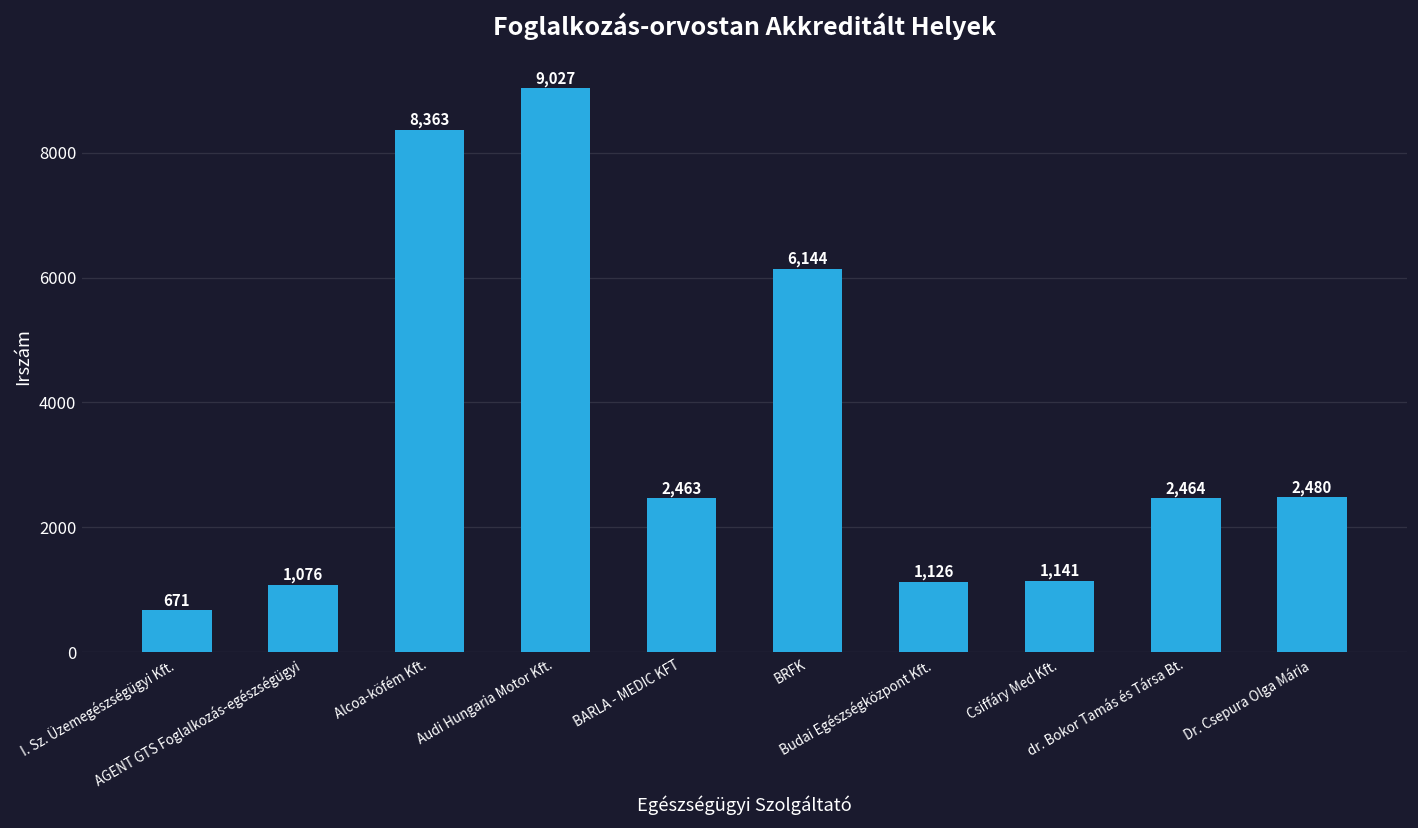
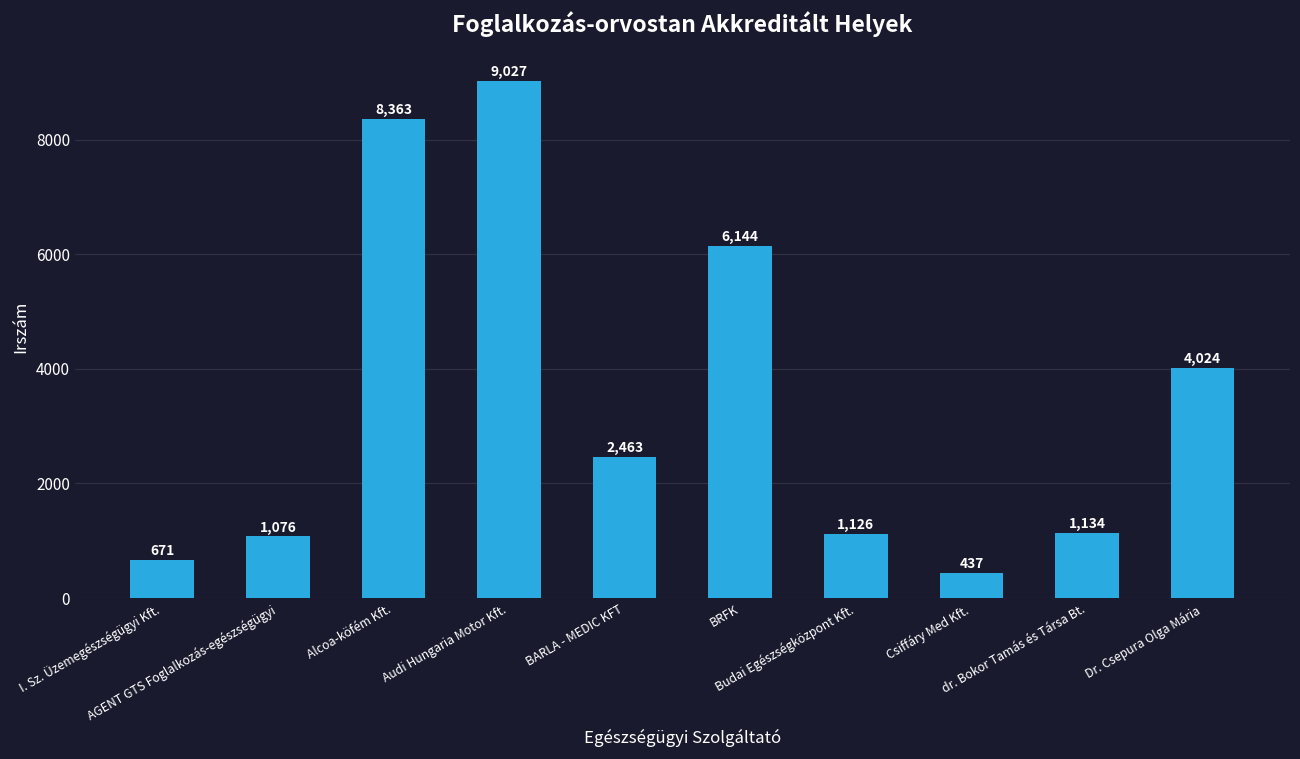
  {
    "I. Sz. Üzemegészségügyi Kft.": "671",
    "AGENT GTS Foglalkozás-egészségügyi": "1,076",
    "Alcoa-köfém Kft.": "8,363",
    "Audi Hungaria Motor Kft.": "9,027",
    "BARLA - MEDIC KFT": "2,463",
    "BRFK": "6,144",
    "Budai Egészségközpont Kft.": "1,126",
-   "Csiffáry Med Kft.": "1,141",
-   "dr. Bokor Tamás és Társa Bt.": "2,464",
-   "Dr. Csepura Olga Mária": "2,480"
+   "Csiffáry Med Kft.": "437",
+   "dr. Bokor Tamás és Társa Bt.": "1,134",
+   "Dr. Csepura Olga Mária": "4,024"
  }
